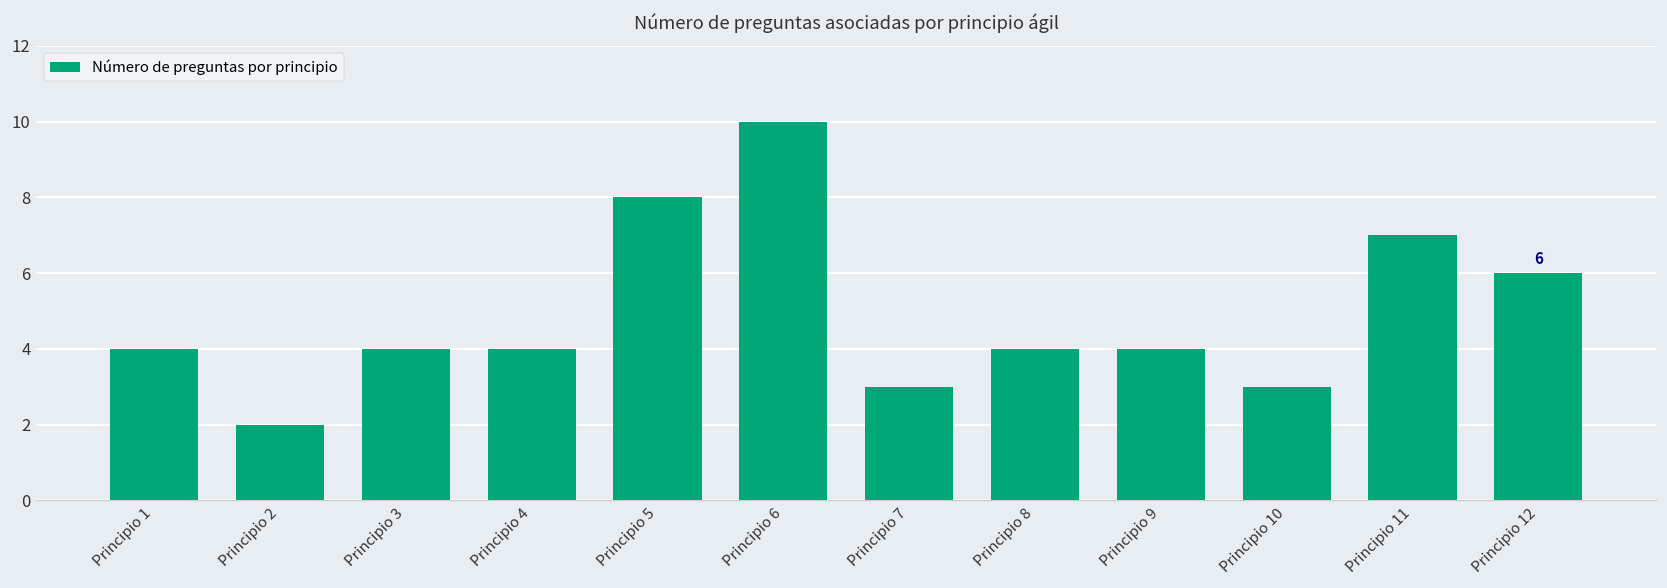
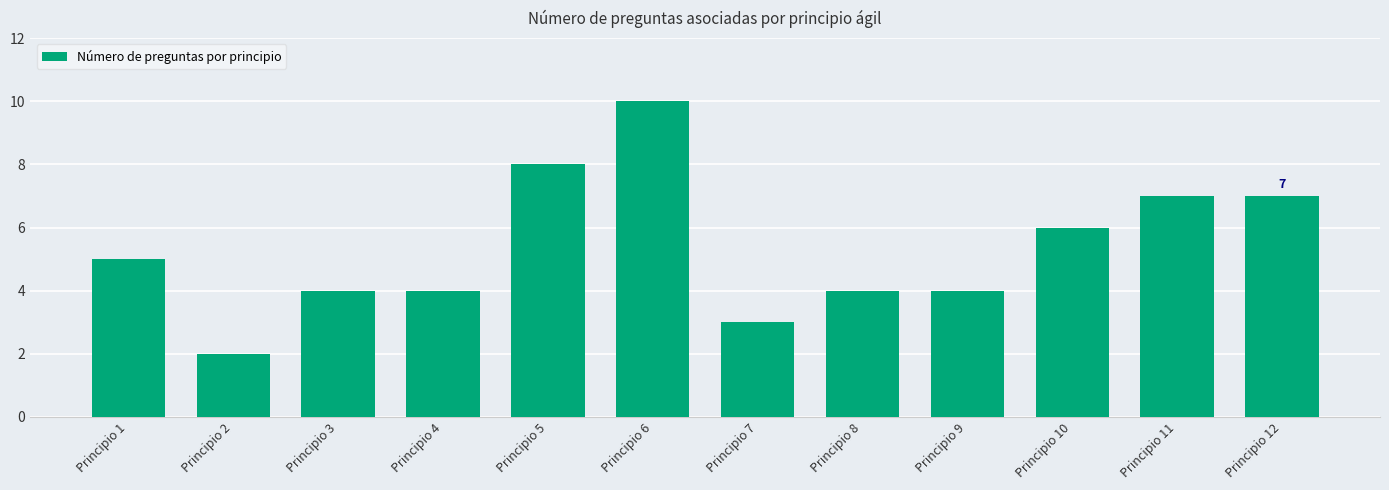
  {
-   "Principio 1": 4,
-   "Principio 10": 3,
-   "Principio 12": 6
+   "Principio 1": 5,
+   "Principio 10": 6,
+   "Principio 12": 7
  }
